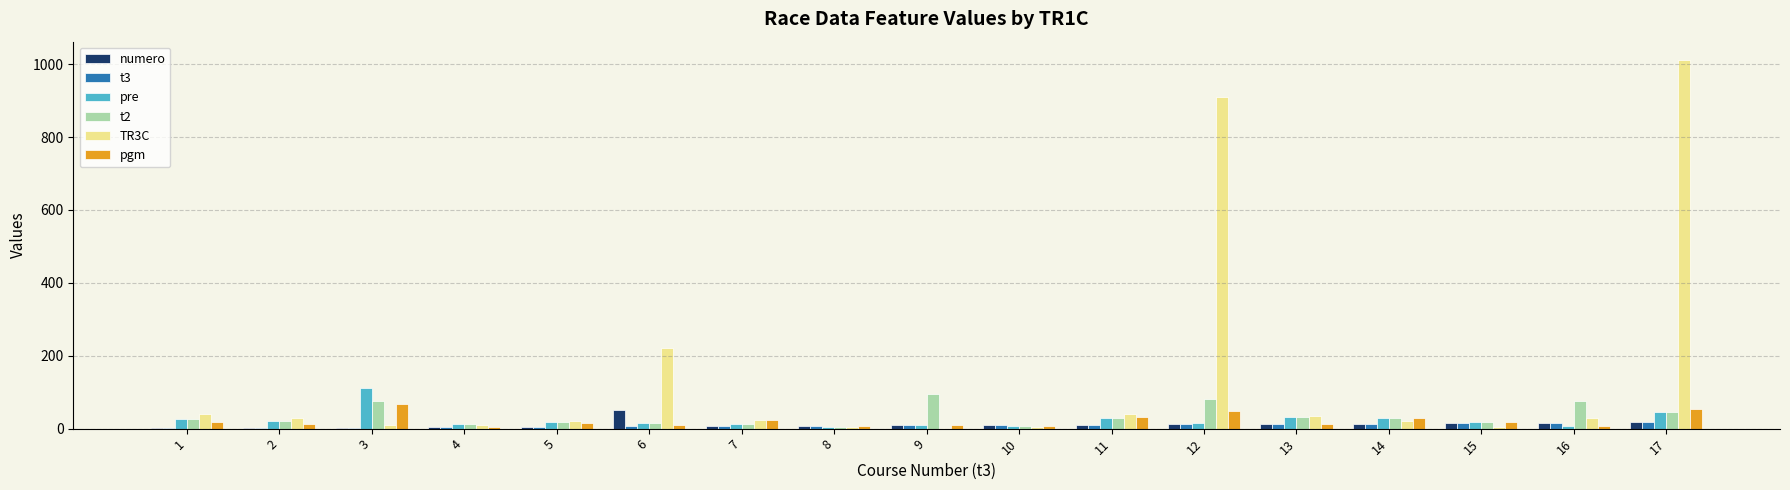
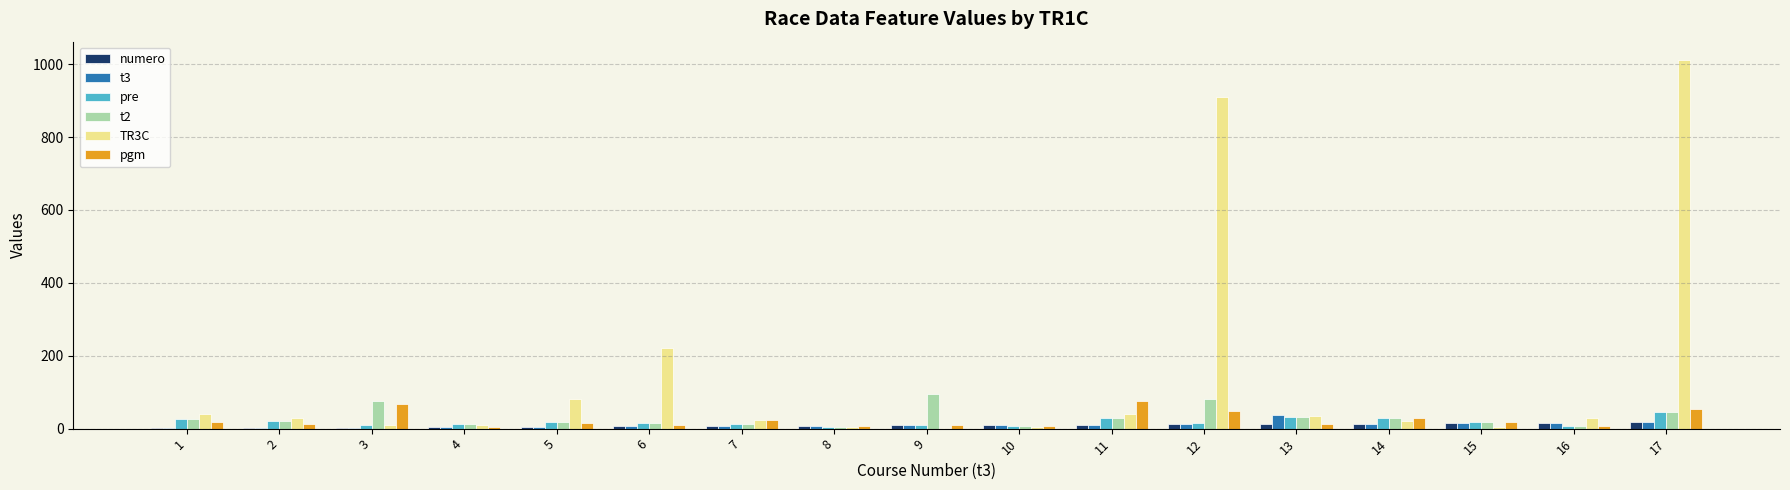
  {
    "numero": {
-     "6": 50,
+     "6": 10,
      "7": 10,
      "8": 10,
      "9": 10,
      "10": 10,
      "11": 10,
      "12": 10,
      "13": 10,
      "14": 10,
      "15": 20,
      "16": 20,
      "17": 20
    },
    "t3": {
      "7": 10,
      "8": 10,
      "9": 10,
      "10": 10,
      "11": 10,
      "12": 10,
-     "13": 10,
+     "13": 40,
      "14": 10,
      "15": 20,
      "16": 20,
      "17": 20
    },
    "pre": {
      "1": 30,
      "2": 20,
-     "3": 110,
+     "3": 10,
      "4": 10,
      "5": 20,
      "6": 20,
      "7": 10,
      "9": 10,
      "10": 10,
      "11": 30,
      "12": 20,
      "13": 30,
      "14": 30,
      "15": 20,
      "17": 50
    },
    "t2": {
      "1": 30,
      "2": 20,
      "3": 80,
      "4": 10,
      "5": 20,
      "6": 20,
      "7": 10,
      "9": 90,
      "10": 10,
      "11": 30,
      "12": 80,
      "13": 30,
      "14": 30,
      "15": 20,
-     "16": 80,
+     "16": 10,
      "17": 50
    },
    "TR3C": {
      "1": 40,
      "2": 30,
      "3": 10,
      "4": 10,
-     "5": 20,
+     "5": 80,
      "6": 220,
      "7": 20,
      "11": 40,
      "12": 910,
      "13": 40,
      "14": 20,
      "16": 30,
      "17": 1010
    },
    "pgm": {
      "1": 20,
      "2": 10,
      "3": 70,
      "5": 20,
      "6": 10,
      "7": 30,
      "9": 10,
      "10": 10,
-     "11": 30,
+     "11": 80,
      "12": 50,
      "13": 10,
      "14": 30,
      "15": 20,
      "16": 10,
      "17": 50
    }
  }
